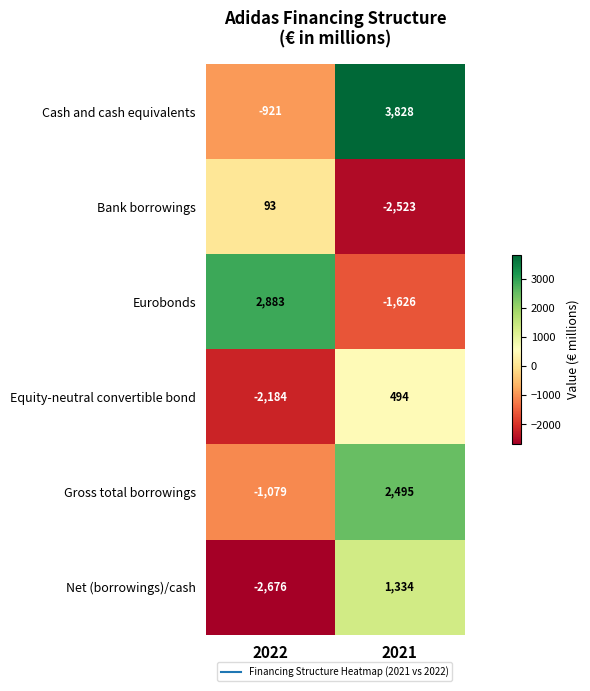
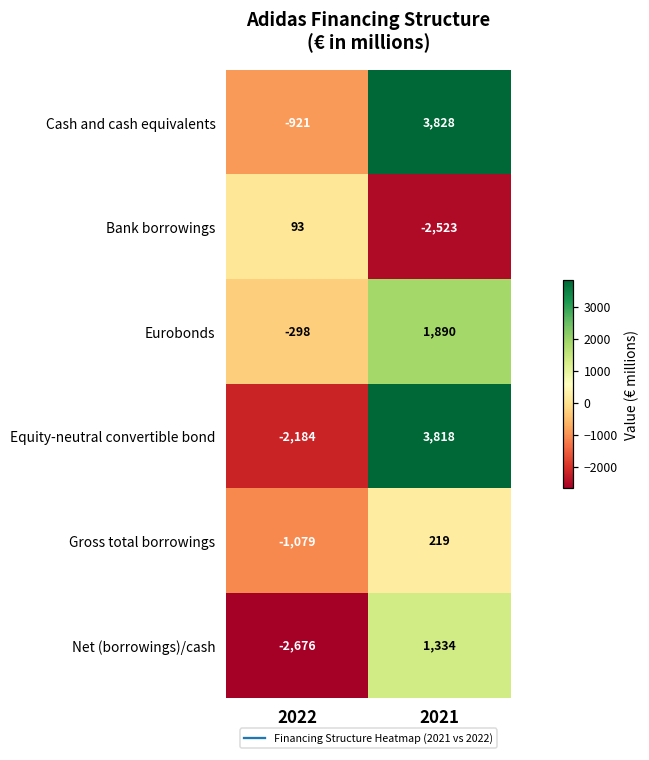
  {
    "Cash and cash equivalents": {
      "2022": "-921",
      "2021": "3,828"
    },
    "Bank borrowings": {
      "2022": "93",
      "2021": "-2,523"
    },
    "Eurobonds": {
-     "2022": "2,883",
-     "2021": "-1,626"
+     "2022": "-298",
+     "2021": "1,890"
    },
    "Equity-neutral convertible bond": {
      "2022": "-2,184",
-     "2021": "494"
+     "2021": "3,818"
    },
    "Gross total borrowings": {
      "2022": "-1,079",
-     "2021": "2,495"
+     "2021": "219"
    },
    "Net (borrowings)/cash": {
      "2022": "-2,676",
      "2021": "1,334"
    }
  }
